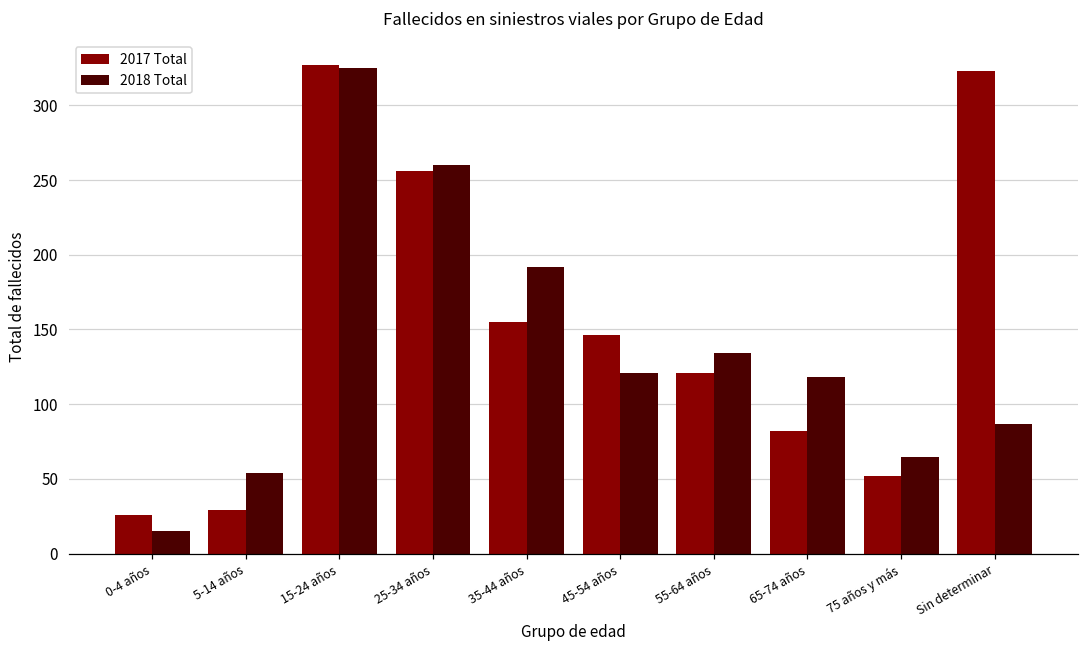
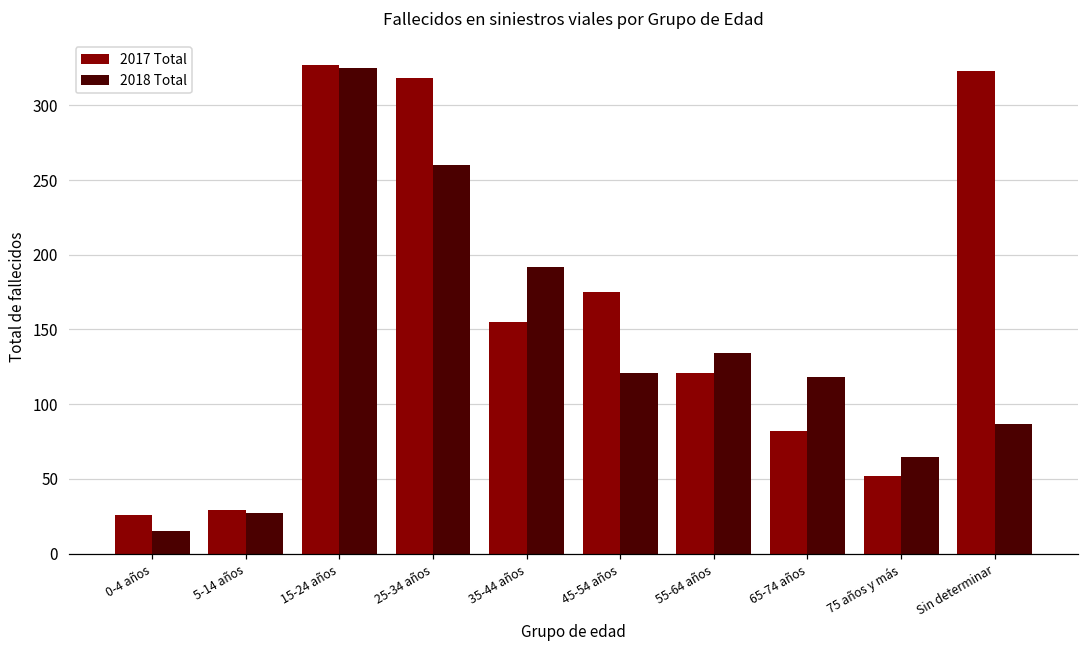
  {
    "2017 Total": {
      "0-4 años": 26,
      "5-14 años": 29,
      "15-24 años": 327,
-     "25-34 años": 256,
+     "25-34 años": 318,
      "35-44 años": 155,
-     "45-54 años": 146,
+     "45-54 años": 175,
      "55-64 años": 121,
      "65-74 años": 82,
      "75 años y más": 52,
      "Sin determinar": 323
    },
    "2018 Total": {
      "0-4 años": 15,
-     "5-14 años": 54,
+     "5-14 años": 27,
      "15-24 años": 325,
      "25-34 años": 260,
      "35-44 años": 192,
      "45-54 años": 121,
      "55-64 años": 134,
      "65-74 años": 118,
      "75 años y más": 65,
      "Sin determinar": 87
    }
  }
